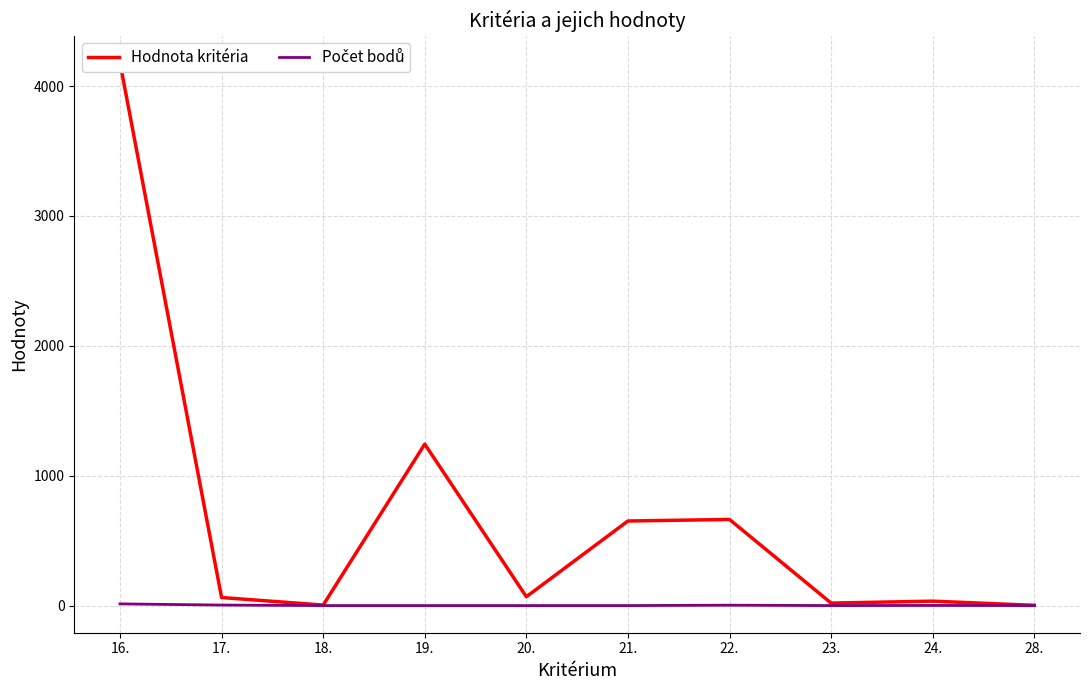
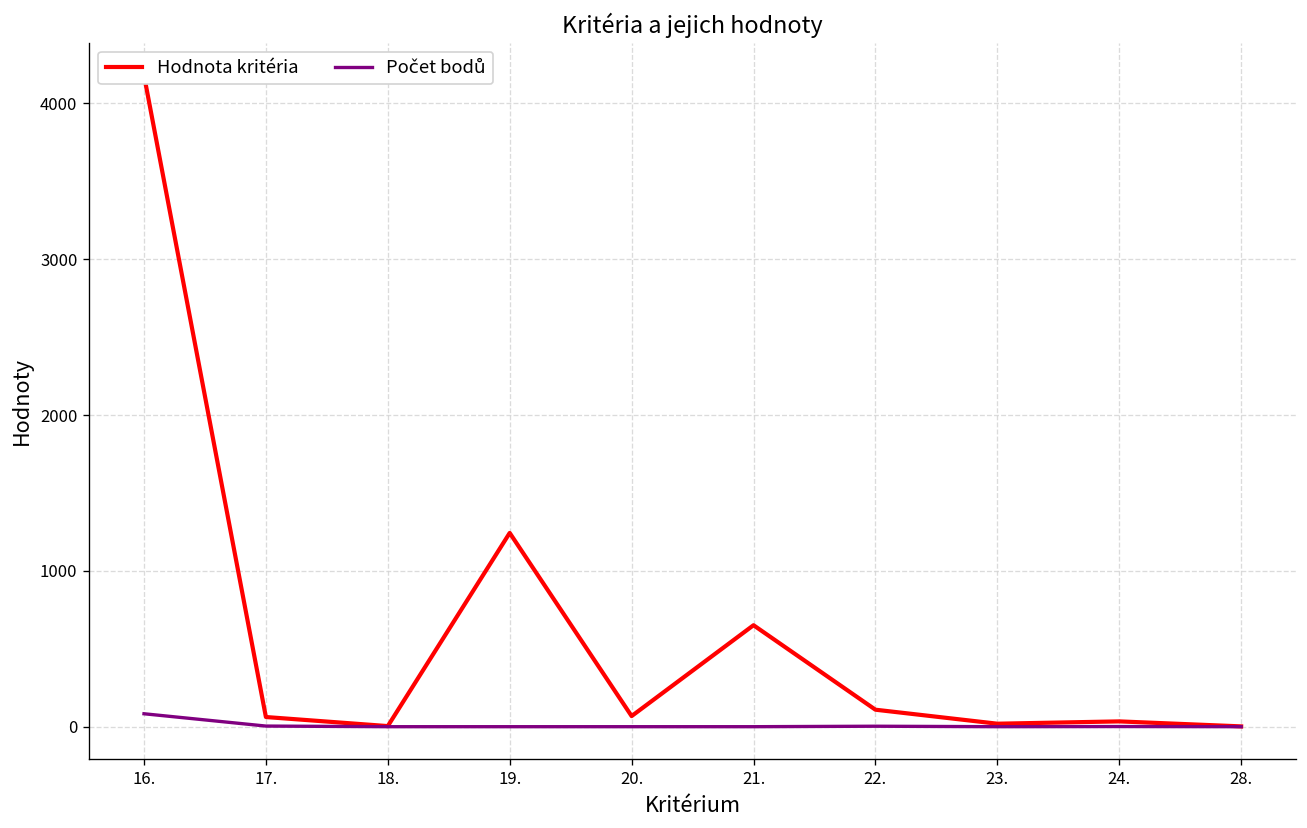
  {
    "Hodnota kritéria": {
      "17.": 60,
      "19.": 1240,
      "20.": 70,
      "21.": 650,
-     "22.": 660,
+     "22.": 110,
      "24.": 40
    },
    "Počet bodů": {
-     "16.": 10,
+     "16.": 80,
      "17.": 10,
      "19.": 0,
      "20.": 0,
      "21.": 0,
      "22.": 0,
      "24.": 0
    }
  }
